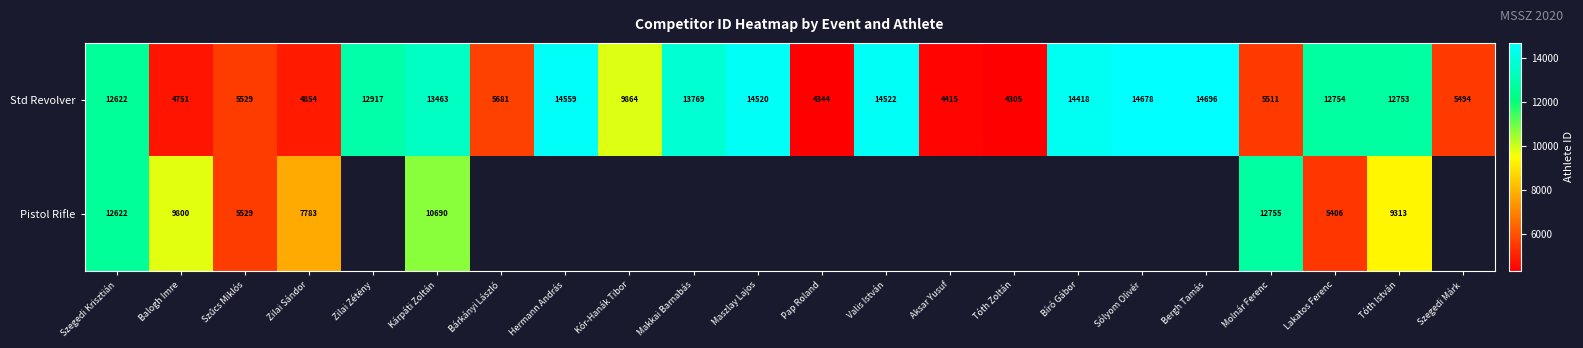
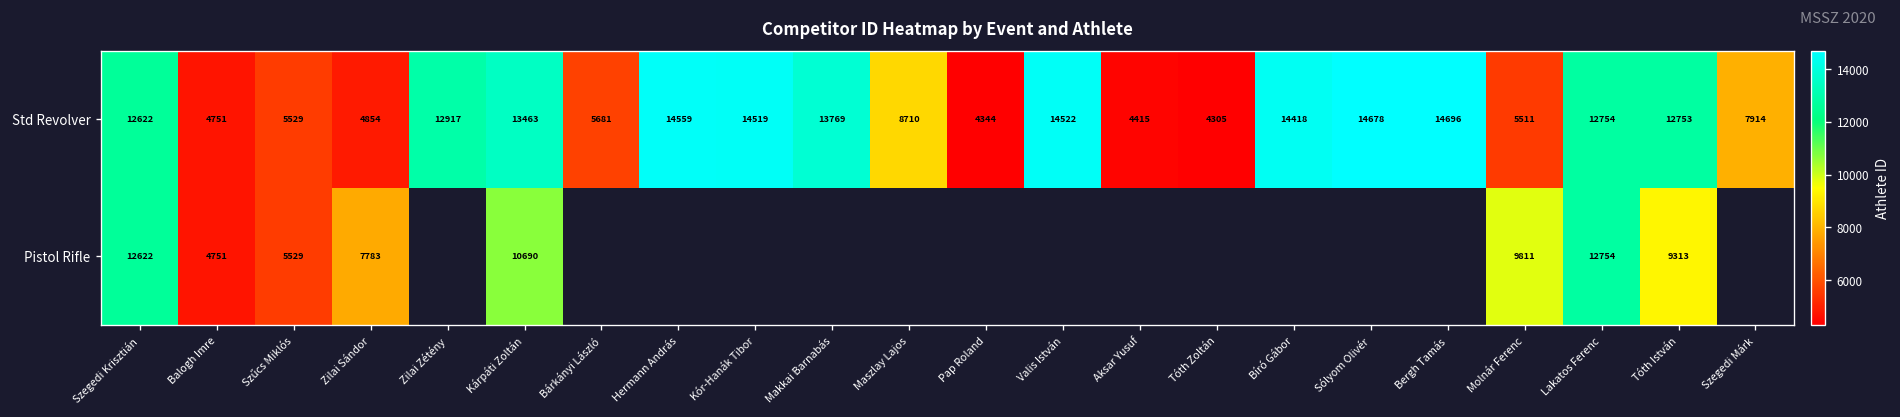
  {
    "Std Revolver": {
      "Szegedi Krisztián": 12622,
      "Balogh Imre": 4751,
      "Szűcs Miklós": 5529,
      "Zilai Sándor": 4854,
      "Zilai Zétény": 12917,
      "Kárpáti Zoltán": 13463,
      "Bárkányi László": 5681,
      "Hermann András": 14559,
-     "Kór-Hanák Tibor": 9864,
+     "Kór-Hanák Tibor": 14519,
      "Makkai Barnabás": 13769,
-     "Maszlay Lajos": 14520,
+     "Maszlay Lajos": 8710,
      "Pap Roland": 4344,
      "Valis István": 14522,
      "Aksar Yusuf": 4415,
      "Tóth Zoltán": 4305,
      "Bíró Gábor": 14418,
      "Sólyom Olivér": 14678,
      "Bergh Tamás": 14696,
      "Molnár Ferenc": 5511,
      "Lakatos Ferenc": 12754,
      "Tóth István": 12753,
-     "Szegedi Márk": 5494
+     "Szegedi Márk": 7914
    },
    "Pistol Rifle": {
      "Szegedi Krisztián": 12622,
-     "Balogh Imre": 9800,
+     "Balogh Imre": 4751,
      "Szűcs Miklós": 5529,
      "Zilai Sándor": 7783,
      "Kárpáti Zoltán": 10690,
-     "Molnár Ferenc": 12755,
-     "Lakatos Ferenc": 5406,
+     "Molnár Ferenc": 9811,
+     "Lakatos Ferenc": 12754,
      "Tóth István": 9313
    }
  }
